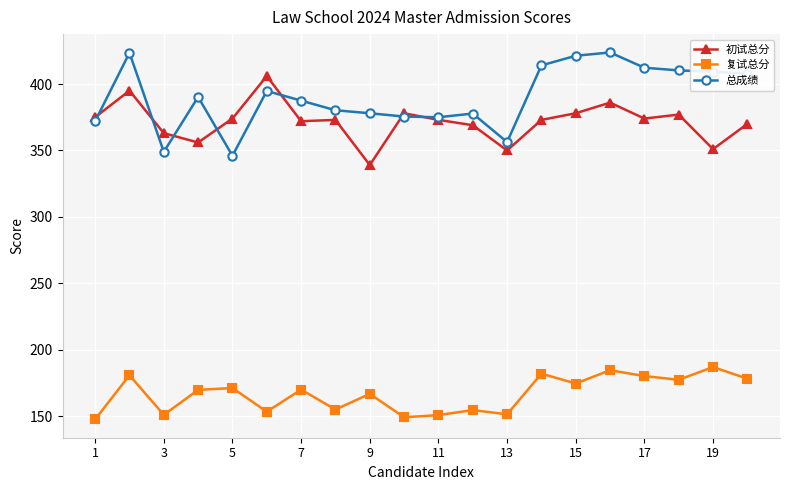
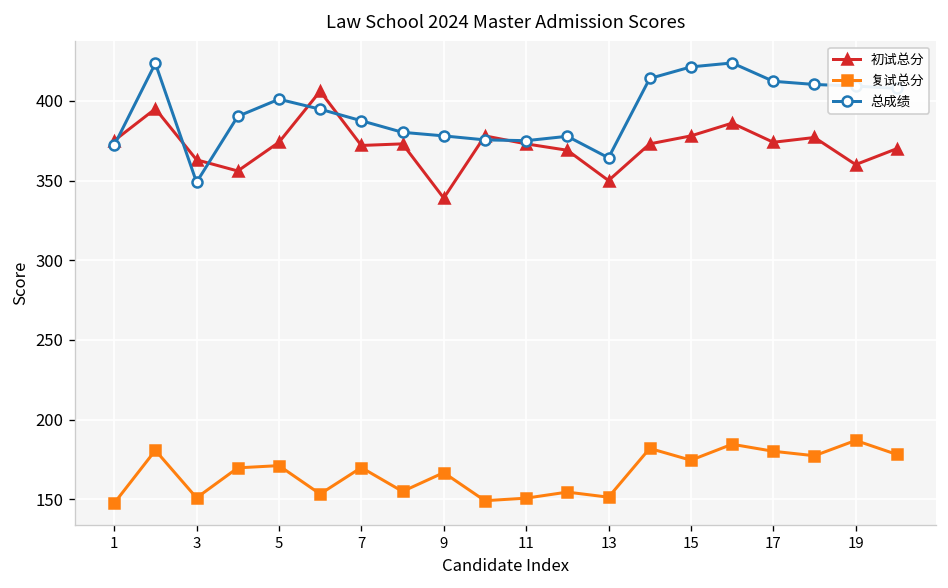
  {
    "初试总分": {
      "1": 375,
      "3": 363,
      "5": 374,
      "7": 372,
      "9": 339,
      "11": 373,
      "13": 350,
      "15": 378,
      "17": 374,
-     "19": 351
+     "19": 360
    },
    "复试总分": {
      "1": 148,
      "3": 151,
      "5": 171,
      "7": 170,
      "9": 167,
      "11": 151,
      "13": 151,
      "15": 175,
      "17": 180,
      "19": 187
    },
    "总成绩": {
      "1": 372,
      "3": 349,
-     "5": 346,
+     "5": 401,
      "7": 388,
      "9": 378,
      "11": 375,
-     "13": 356,
+     "13": 364,
      "15": 421,
      "17": 412
    }
  }
